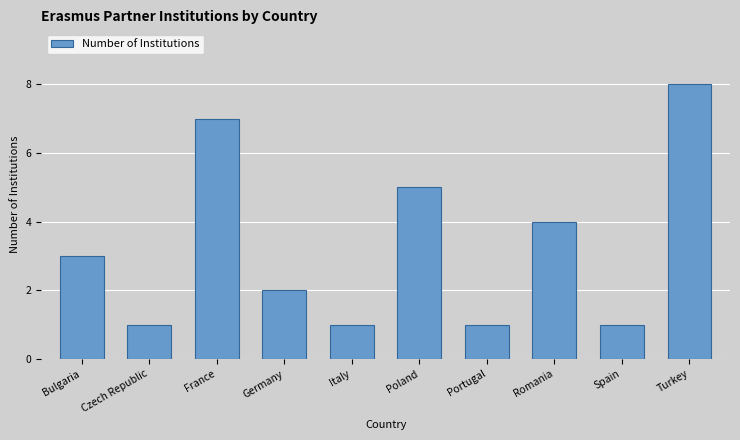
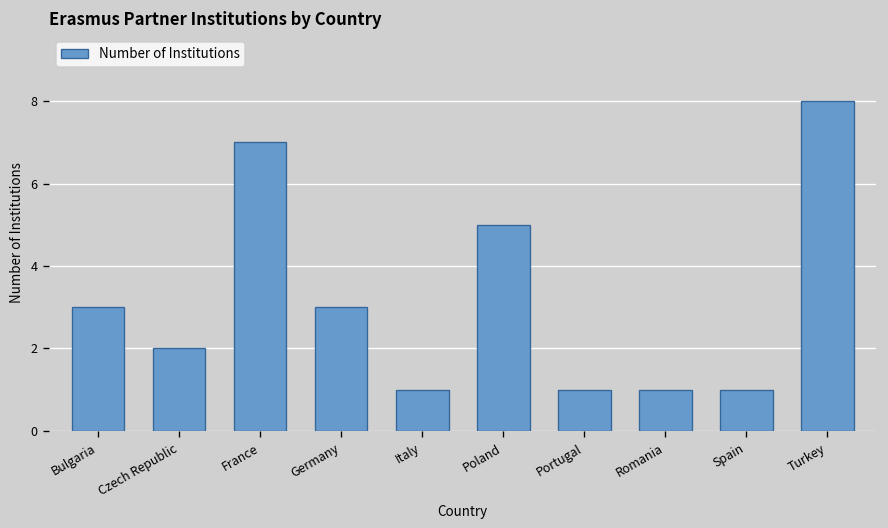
  {
    "Bulgaria": 3,
-   "Czech Republic": 1,
+   "Czech Republic": 2,
    "France": 7,
-   "Germany": 2,
+   "Germany": 3,
    "Italy": 1,
    "Poland": 5,
    "Portugal": 1,
-   "Romania": 4,
+   "Romania": 1,
    "Spain": 1,
    "Turkey": 8
  }
